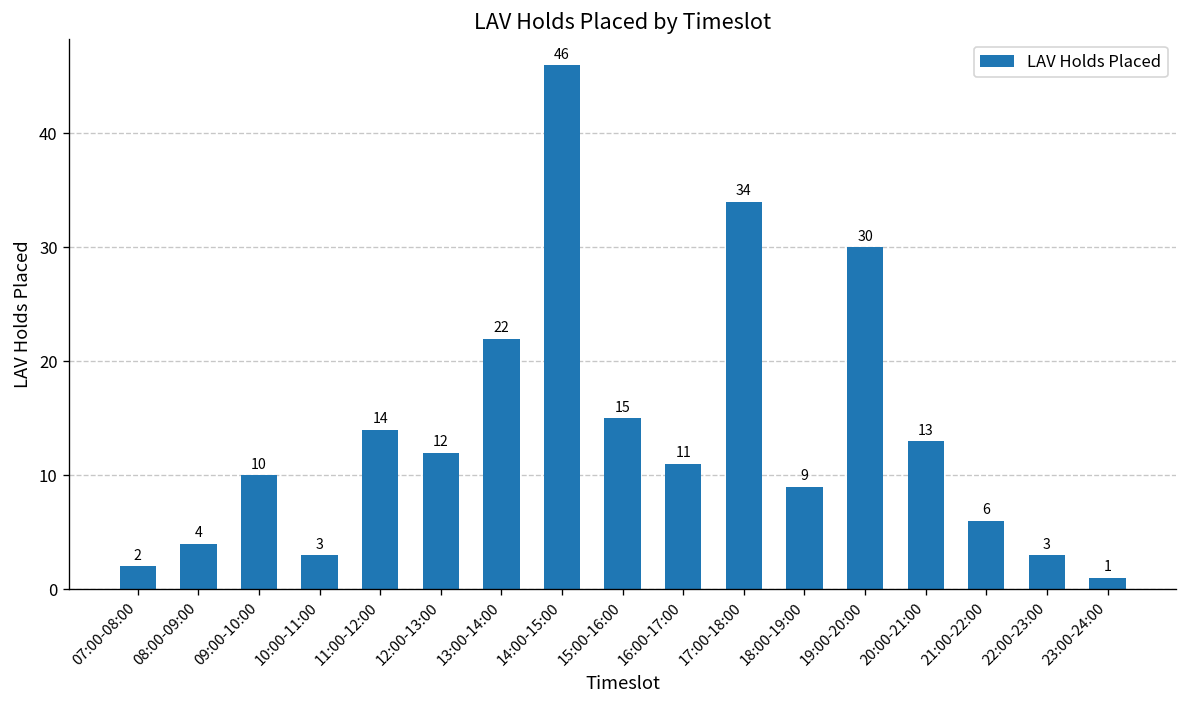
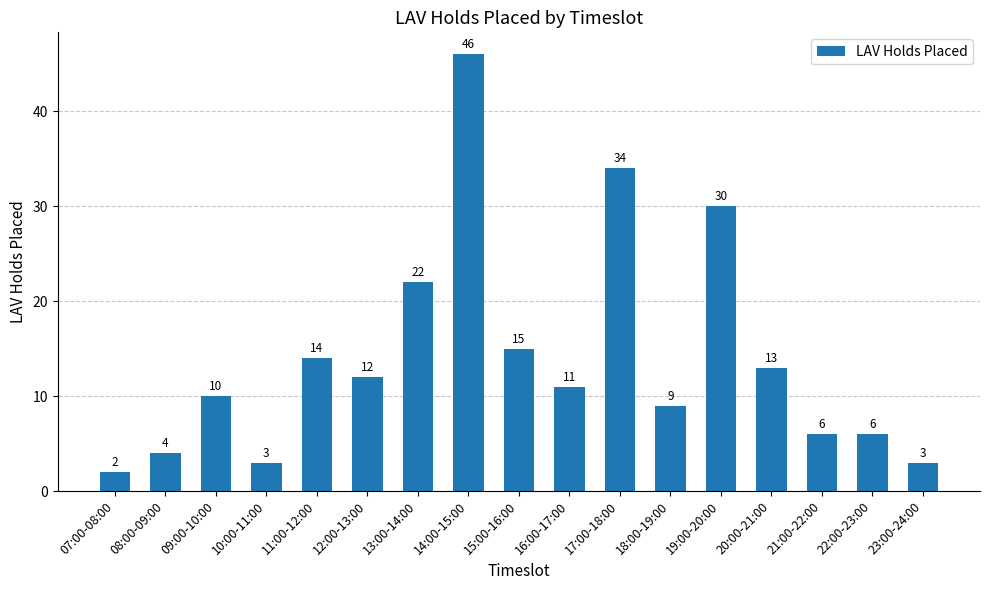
  {
    "07:00-08:00": 2,
    "08:00-09:00": 4,
    "09:00-10:00": 10,
    "10:00-11:00": 3,
    "11:00-12:00": 14,
    "12:00-13:00": 12,
    "13:00-14:00": 22,
    "14:00-15:00": 46,
    "15:00-16:00": 15,
    "16:00-17:00": 11,
    "17:00-18:00": 34,
    "18:00-19:00": 9,
    "19:00-20:00": 30,
    "20:00-21:00": 13,
    "21:00-22:00": 6,
-   "22:00-23:00": 3,
-   "23:00-24:00": 1
+   "22:00-23:00": 6,
+   "23:00-24:00": 3
  }
